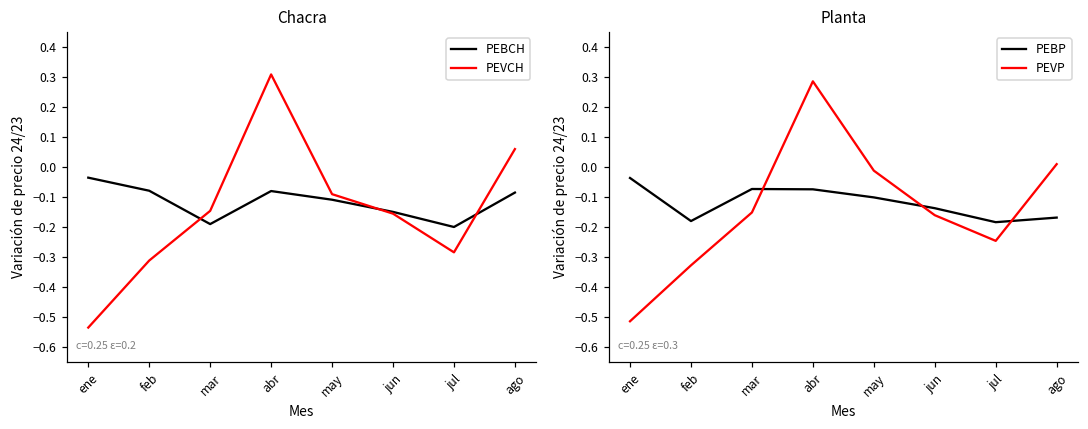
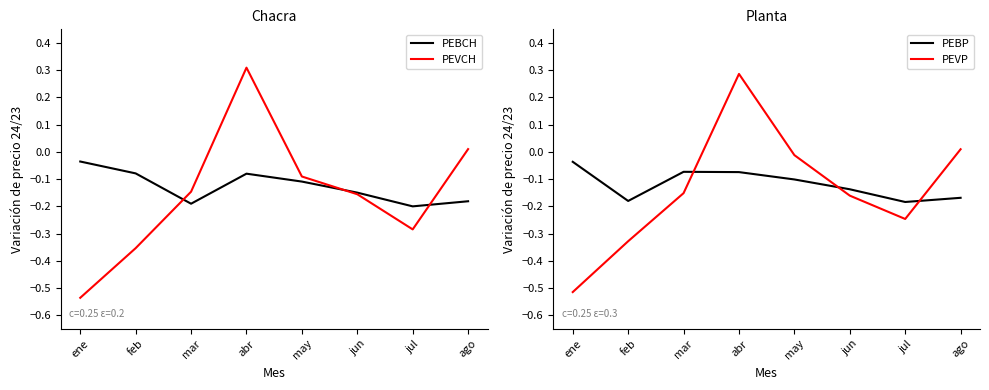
  {
    "Chacra": {
      "PEBCH": {
        "ene": -0.04,
        "feb": -0.08,
        "mar": -0.19,
        "abr": -0.08,
        "may": -0.11,
        "jul": -0.20,
-       "ago": -0.09
+       "ago": -0.18
      },
      "PEVCH": {
-       "feb": -0.31,
+       "feb": -0.35,
        "mar": -0.15,
        "abr": 0.31,
        "may": -0.09,
        "jul": -0.28,
-       "ago": 0.06
+       "ago": 0.01
      }
    },
    "Planta": {
      "PEBP": {
        "ene": -0.04,
        "feb": -0.18,
        "mar": -0.07,
        "abr": -0.07,
        "may": -0.10,
        "jun": -0.14,
        "jul": -0.18,
        "ago": -0.17
      },
      "PEVP": {
        "feb": -0.33,
        "mar": -0.15,
        "abr": 0.29,
        "may": -0.01,
        "jun": -0.16,
        "jul": -0.25,
        "ago": 0.01
      }
    }
  }
